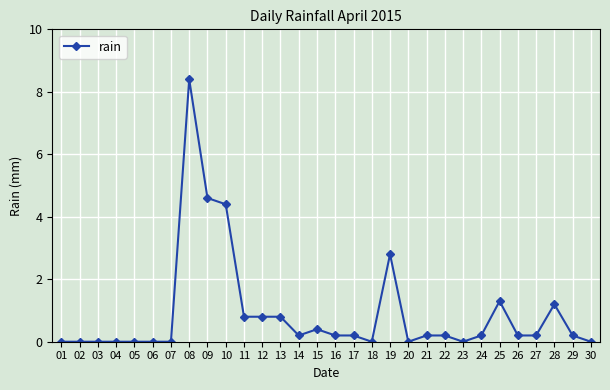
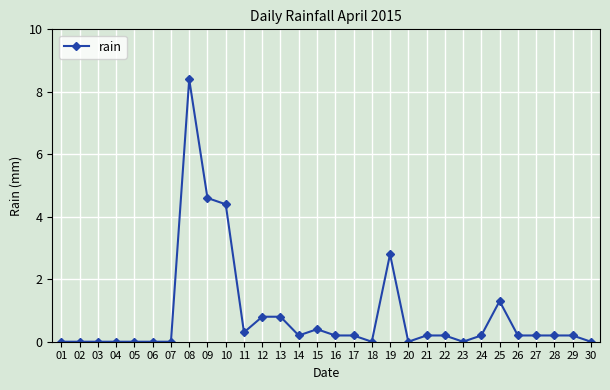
  {
    "01": 0.0,
    "02": 0.0,
    "03": 0.0,
    "04": 0.0,
    "05": 0.0,
    "06": 0.0,
    "07": 0.0,
    "08": 8.4,
    "09": 4.6,
    "10": 4.4,
-   "11": 0.8,
+   "11": 0.3,
    "12": 0.8,
    "13": 0.8,
    "14": 0.2,
    "15": 0.4,
    "16": 0.2,
    "17": 0.2,
    "18": 0.0,
    "19": 2.8,
    "20": 0.0,
    "21": 0.2,
    "22": 0.2,
    "23": 0.0,
    "24": 0.2,
    "25": 1.3,
    "26": 0.2,
    "27": 0.2,
-   "28": 1.2,
+   "28": 0.2,
    "29": 0.2,
    "30": 0.0
  }
